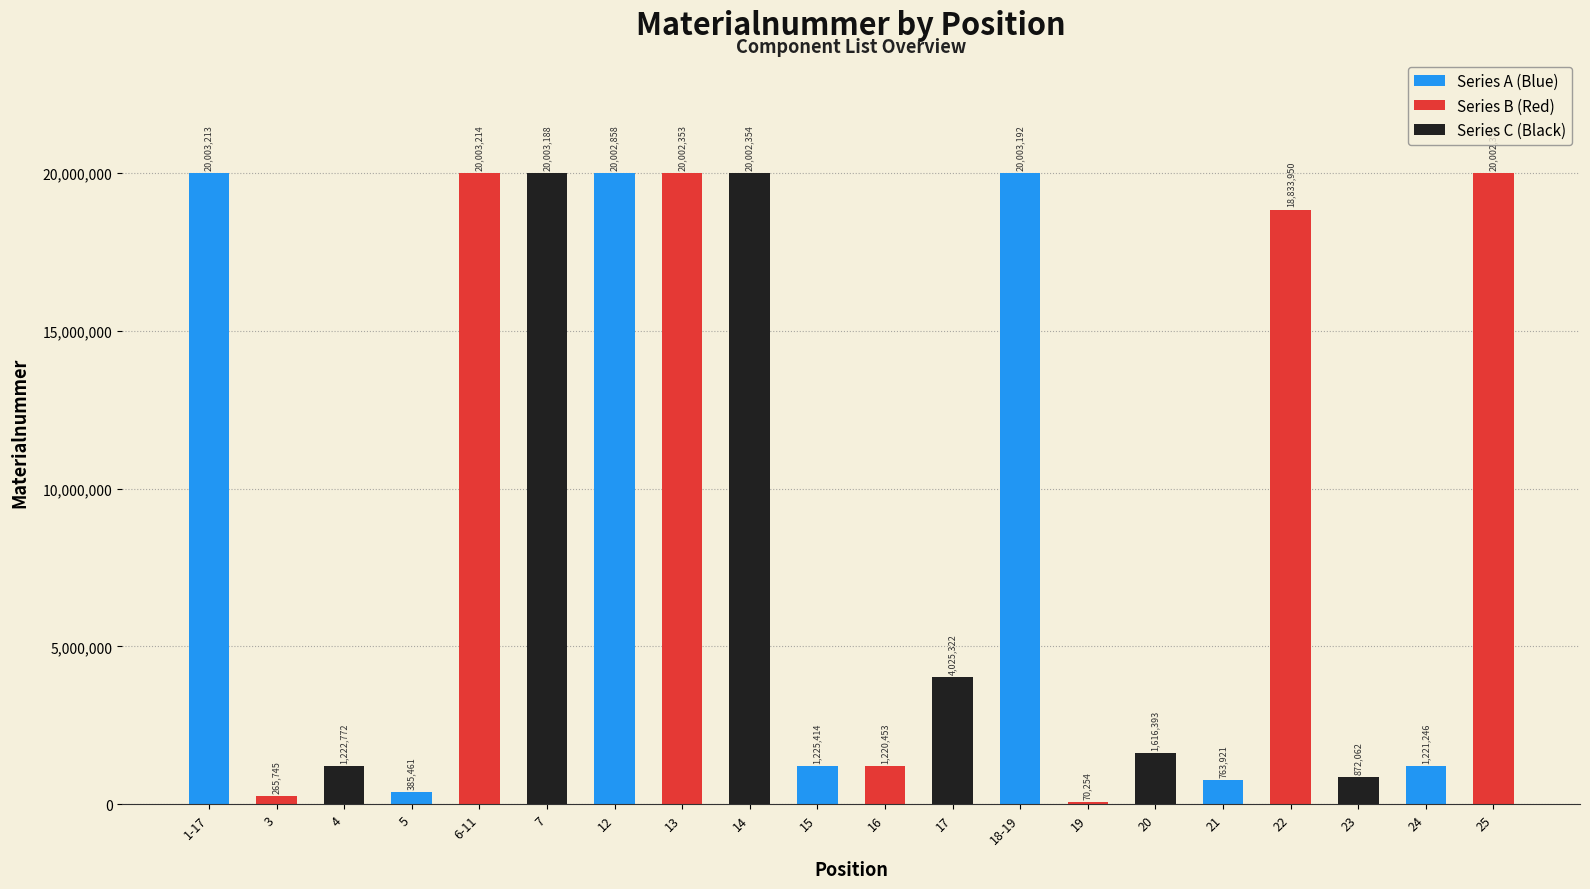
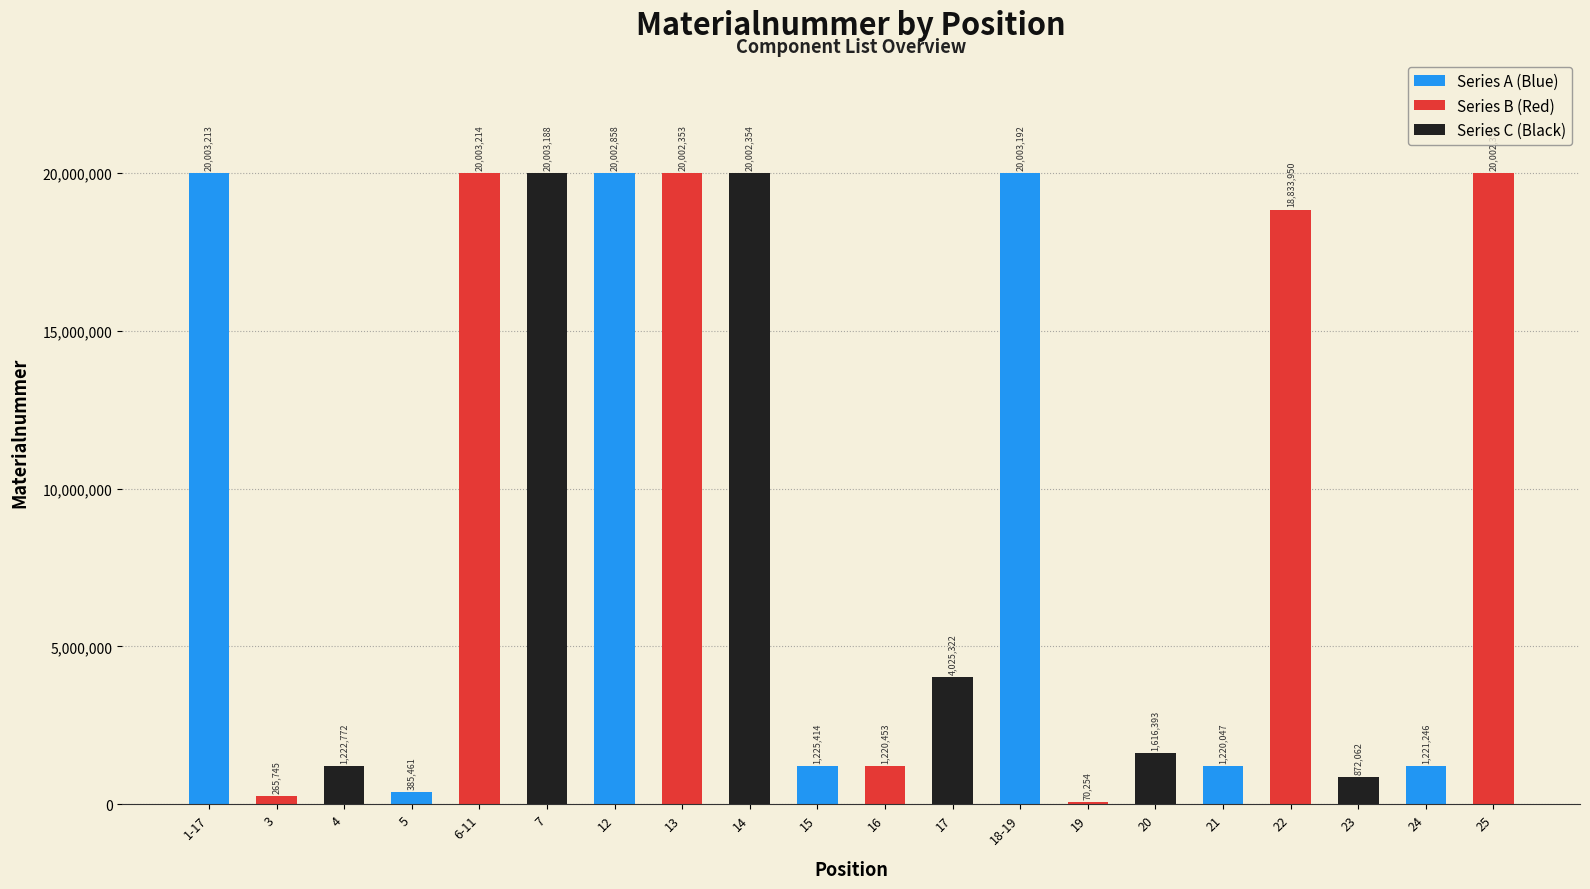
  {
    "Series A (Blue)": {
      "1-17": "20,003,213",
      "5": "385,461",
      "12": "20,002,858",
      "15": "1,225,414",
      "18-19": "20,003,192",
-     "21": "763,921",
+     "21": "1,220,047",
      "24": "1,221,246"
    },
    "Series B (Red)": {
      "3": "265,745",
      "6-11": "20,003,214",
      "13": "20,002,353",
      "16": "1,220,453",
      "19": "70,254",
      "22": "18,833,950"
    },
    "Series C (Black)": {
      "4": "1,222,772",
      "7": "20,003,188",
      "14": "20,002,354",
      "17": "4,025,322",
      "20": "1,616,393",
      "23": "872,062"
    }
  }
